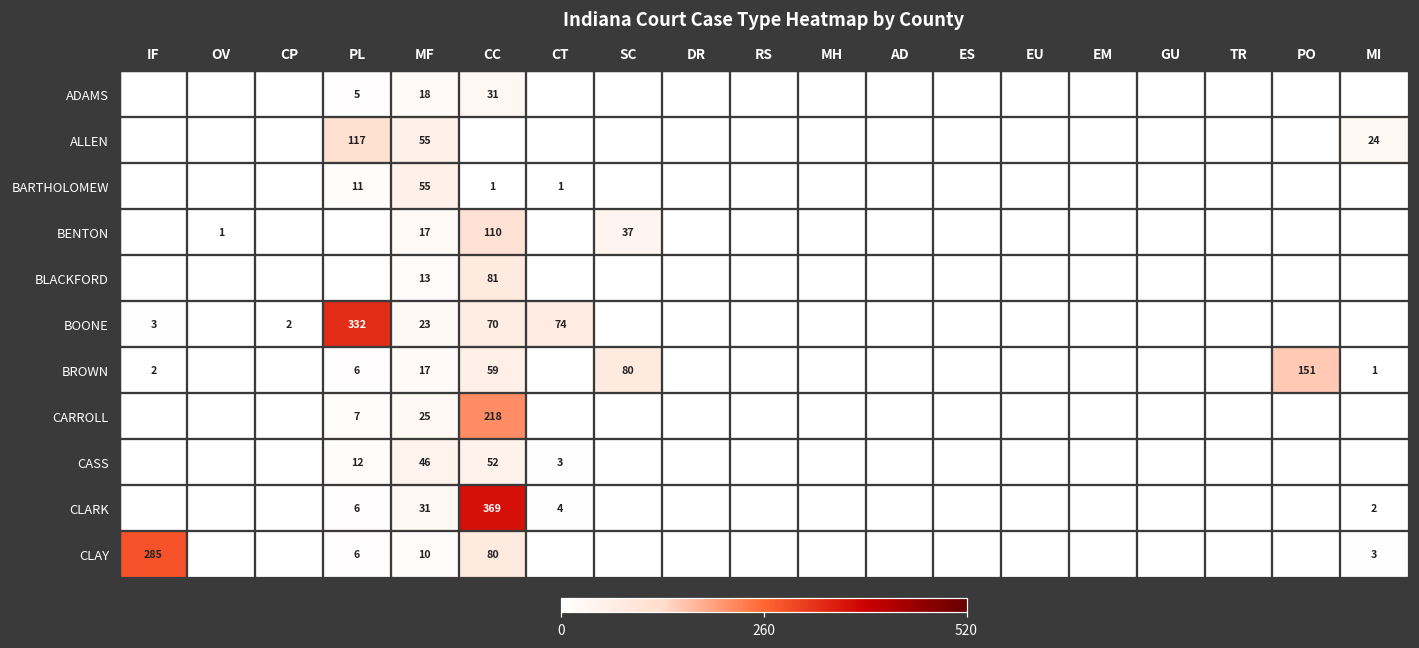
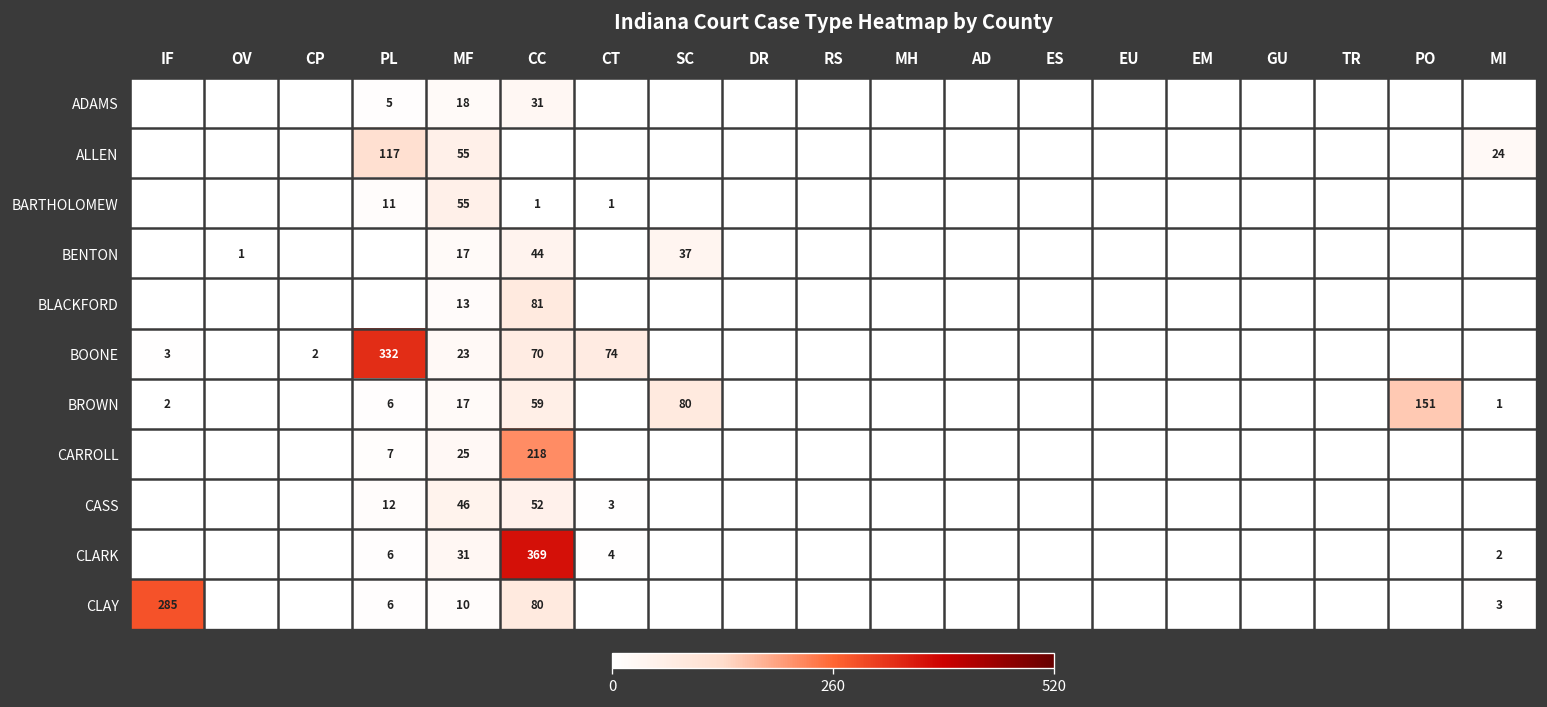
  {
    "ADAMS": {
      "PL": 5,
      "MF": 18,
      "CC": 31
    },
    "ALLEN": {
      "PL": 117,
      "MF": 55,
      "MI": 24
    },
    "BARTHOLOMEW": {
      "PL": 11,
      "MF": 55,
      "CC": 1,
      "CT": 1
    },
    "BENTON": {
      "OV": 1,
      "MF": 17,
-     "CC": 110,
+     "CC": 44,
      "SC": 37
    },
    "BLACKFORD": {
      "MF": 13,
      "CC": 81
    },
    "BOONE": {
      "IF": 3,
      "CP": 2,
      "PL": 332,
      "MF": 23,
      "CC": 70,
      "CT": 74
    },
    "BROWN": {
      "IF": 2,
      "PL": 6,
      "MF": 17,
      "CC": 59,
      "SC": 80,
      "PO": 151,
      "MI": 1
    },
    "CARROLL": {
      "PL": 7,
      "MF": 25,
      "CC": 218
    },
    "CASS": {
      "PL": 12,
      "MF": 46,
      "CC": 52,
      "CT": 3
    },
    "CLARK": {
      "PL": 6,
      "MF": 31,
      "CC": 369,
      "CT": 4,
      "MI": 2
    },
    "CLAY": {
      "IF": 285,
      "PL": 6,
      "MF": 10,
      "CC": 80,
      "MI": 3
    }
  }
